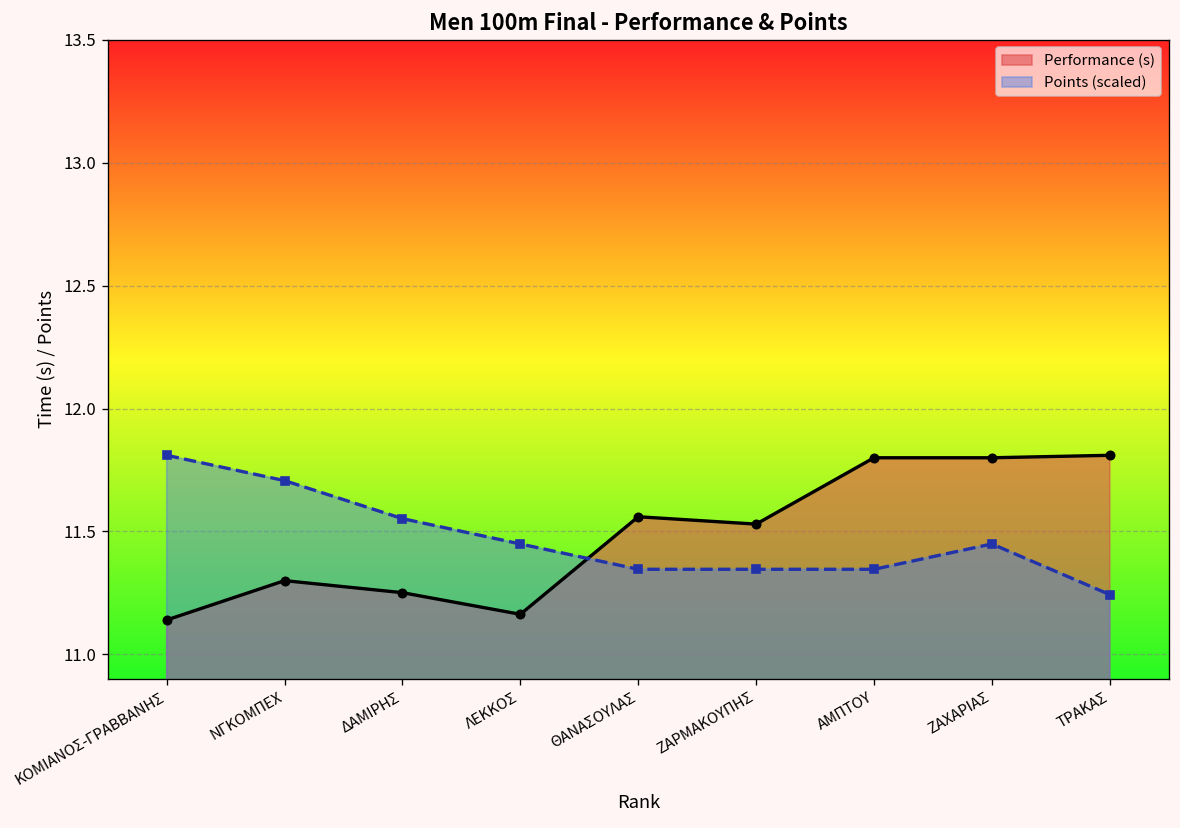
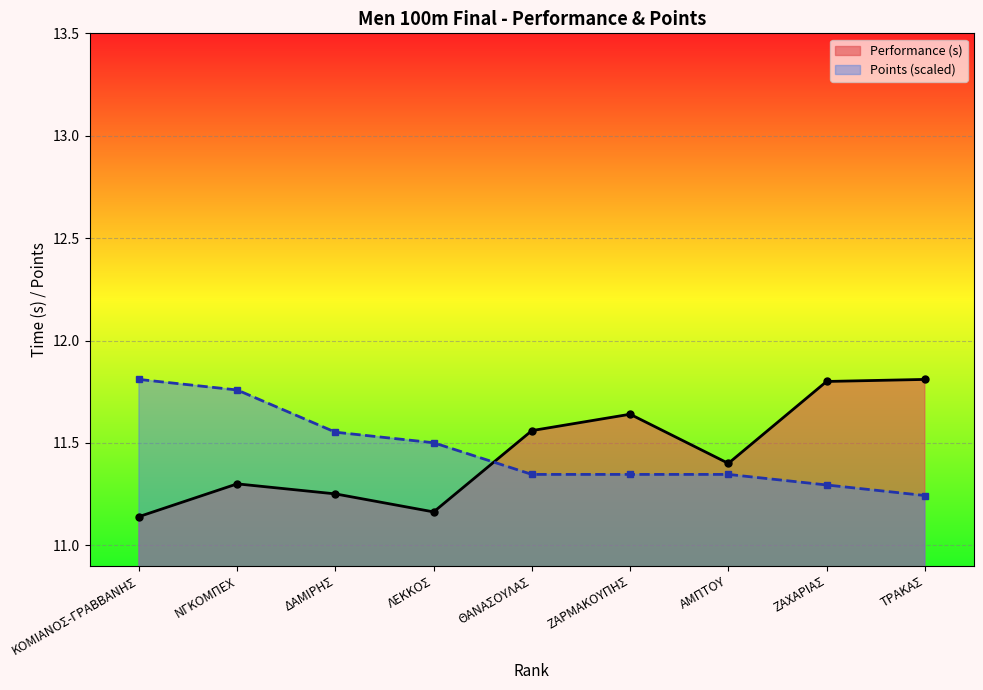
  {
    "Performance (s)": {
      "ΚΟΜΙΑΝΟΣ-ΓΡΑΒΒΑΝΗΣ": 11.14,
      "ΝΓΚΟΜΠΕΧ": 11.30,
      "ΔΑΜΙΡΗΣ": 11.25,
      "ΛΕΚΚΟΣ": 11.16,
      "ΘΑΝΑΣΟΥΛΑΣ": 11.56,
-     "ΖΑΡΜΑΚΟΥΠΗΣ": 11.53,
-     "ΑΜΠΤΟΥ": 11.8,
+     "ΖΑΡΜΑΚΟΥΠΗΣ": 11.64,
+     "ΑΜΠΤΟΥ": 11.4,
      "ΖΑΧΑΡΙΑΣ": 11.80,
      "ΤΡΑΚΑΣ": 11.81
    },
    "Points (scaled)": {
      "ΚΟΜΙΑΝΟΣ-ΓΡΑΒΒΑΝΗΣ": 11.81,
-     "ΝΓΚΟΜΠΕΧ": 11.71,
+     "ΝΓΚΟΜΠΕΧ": 11.76,
      "ΔΑΜΙΡΗΣ": 11.55,
-     "ΛΕΚΚΟΣ": 11.45,
+     "ΛΕΚΚΟΣ": 11.50,
      "ΘΑΝΑΣΟΥΛΑΣ": 11.35,
      "ΖΑΡΜΑΚΟΥΠΗΣ": 11.35,
      "ΑΜΠΤΟΥ": 11.35,
-     "ΖΑΧΑΡΙΑΣ": 11.45,
+     "ΖΑΧΑΡΙΑΣ": 11.29,
      "ΤΡΑΚΑΣ": 11.24
    }
  }
